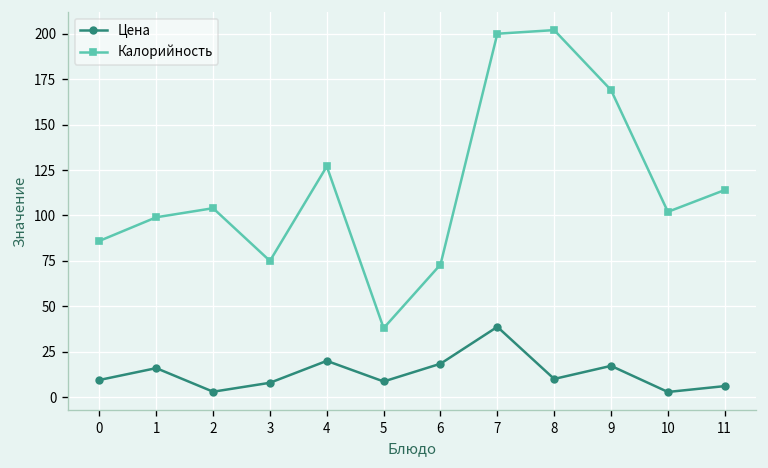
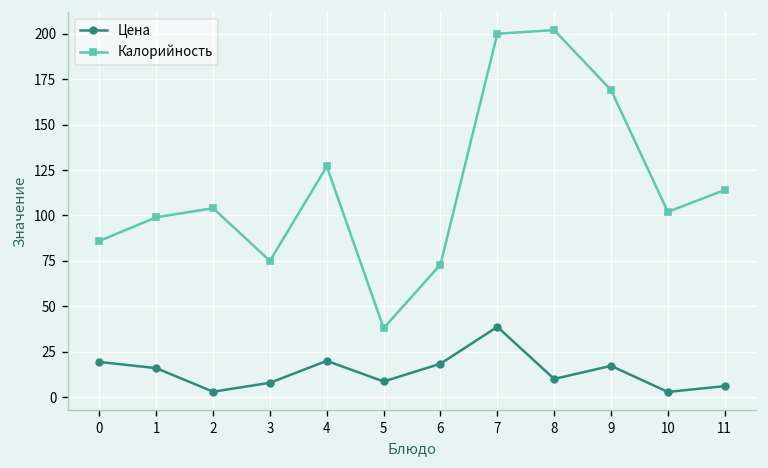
  {
    "Цена": {
-     "0": 9,
+     "0": 19,
      "1": 16,
      "2": 3,
      "3": 8,
      "4": 20,
      "5": 9,
      "6": 18,
      "7": 39,
      "8": 10,
      "9": 17,
      "10": 3,
      "11": 6
    },
    "Калорийность": {
      "0": 86,
      "1": 99,
      "2": 104,
      "3": 75,
      "4": 127,
      "5": 38,
      "6": 73,
      "7": 200,
      "8": 202,
      "9": 169,
      "10": 102,
      "11": 114
    }
  }
